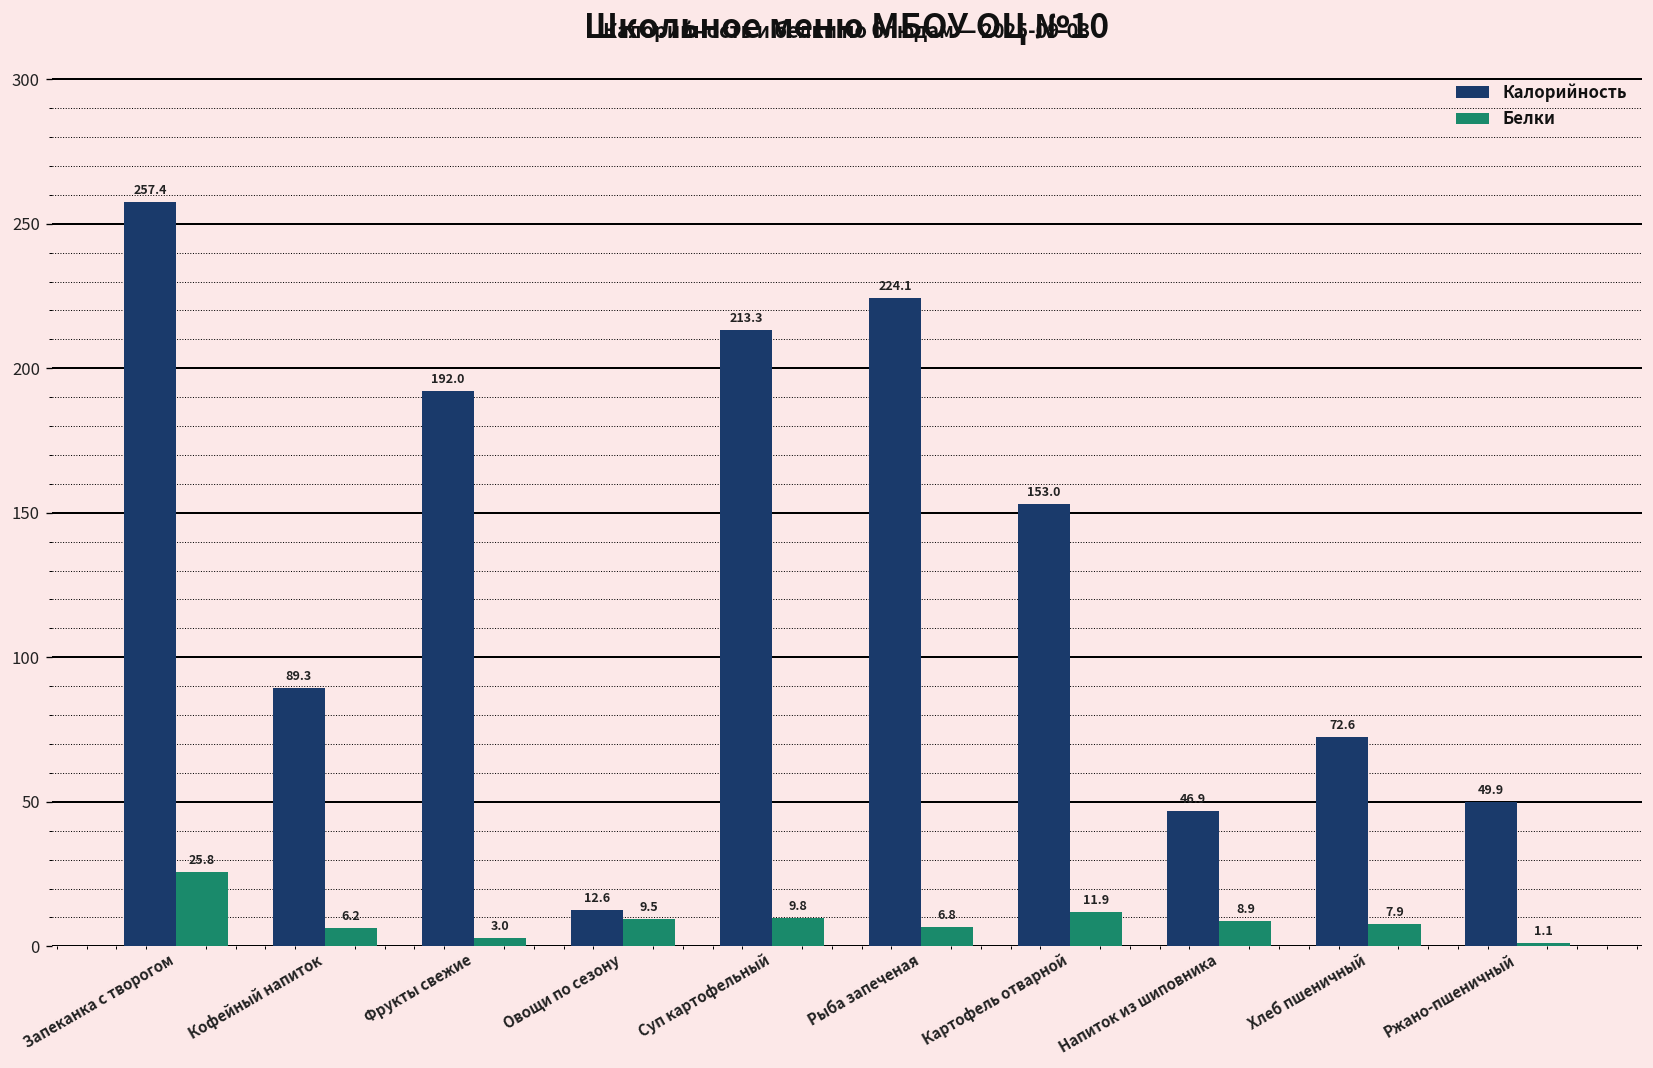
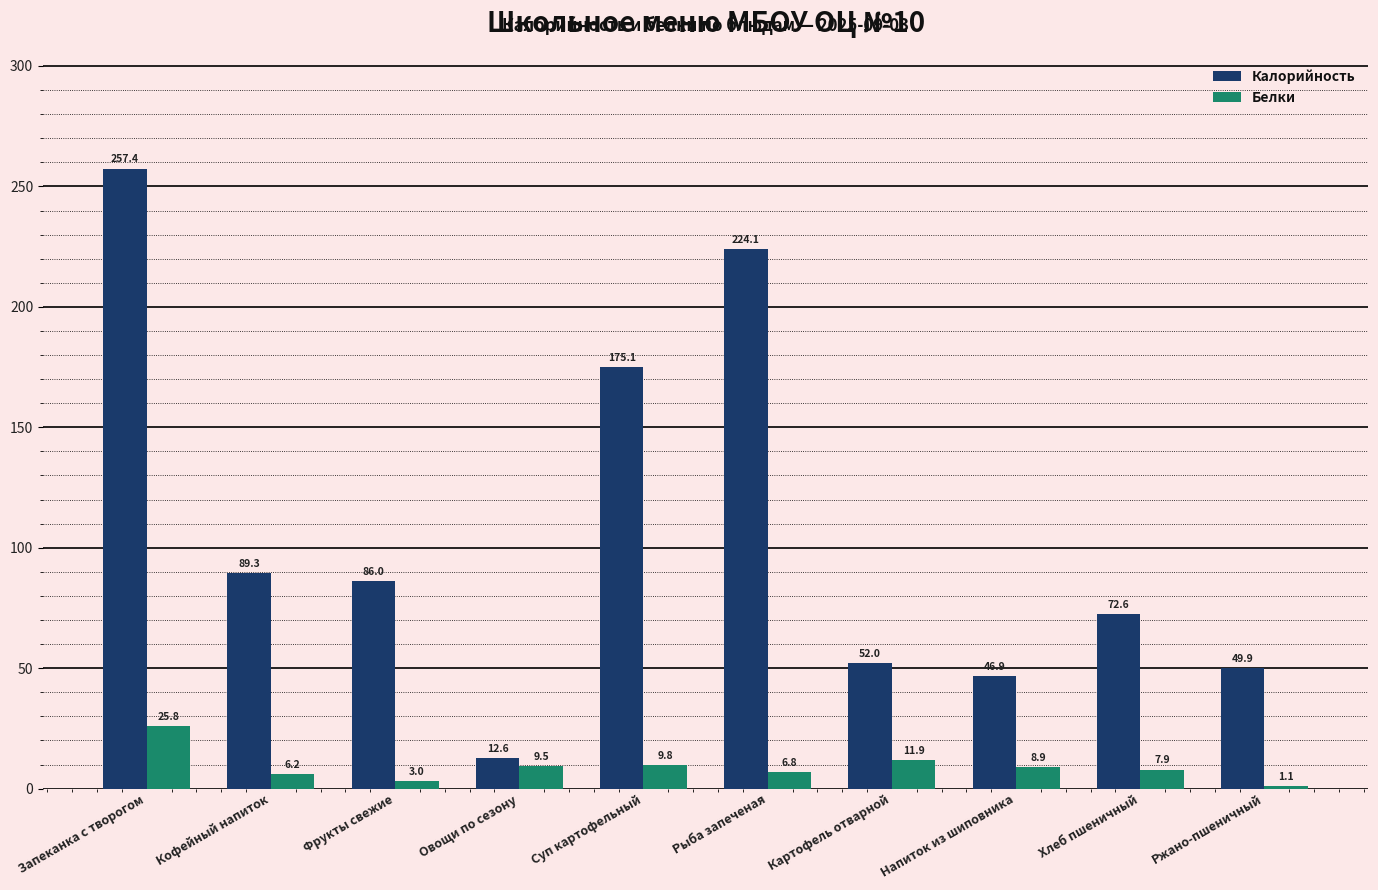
  {
    "Калорийность": {
      "Запеканка с творогом": 257.4,
      "Кофейный напиток": 89.3,
-     "Фрукты свежие": 192.0,
+     "Фрукты свежие": 86.0,
      "Овощи по сезону": 12.6,
-     "Суп картофельный": 213.3,
+     "Суп картофельный": 175.1,
      "Рыба запеченая": 224.1,
-     "Картофель отварной": 153.0,
+     "Картофель отварной": 52.0,
      "Напиток из шиповника": 46.9,
      "Хлеб пшеничный": 72.6,
      "Ржано-пшеничный": 49.9
    },
    "Белки": {
      "Запеканка с творогом": 25.8,
      "Кофейный напиток": 6.2,
      "Фрукты свежие": 3.0,
      "Овощи по сезону": 9.5,
      "Суп картофельный": 9.8,
      "Рыба запеченая": 6.8,
      "Картофель отварной": 11.9,
      "Напиток из шиповника": 8.9,
      "Хлеб пшеничный": 7.9,
      "Ржано-пшеничный": 1.1
    }
  }
